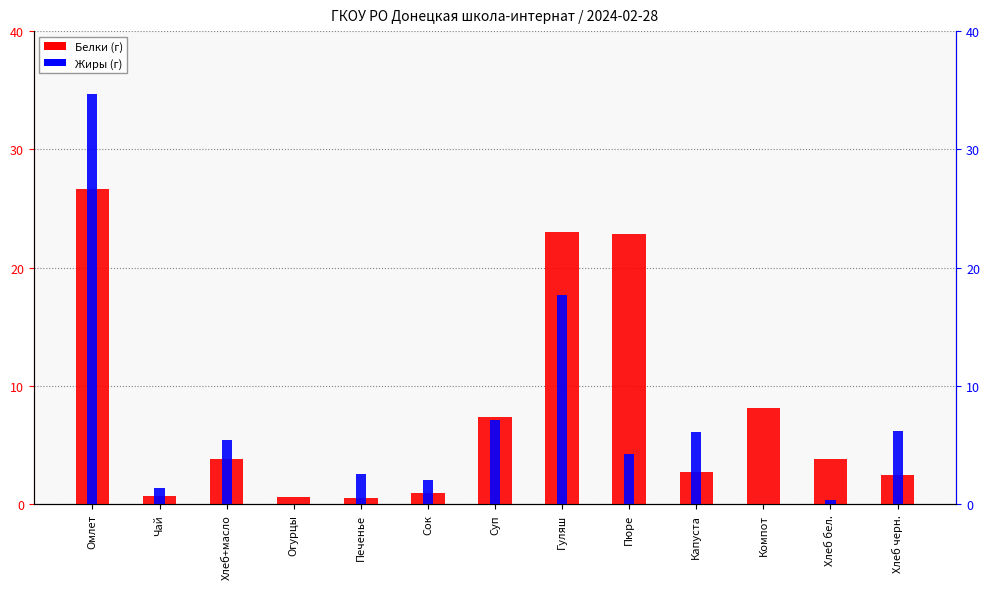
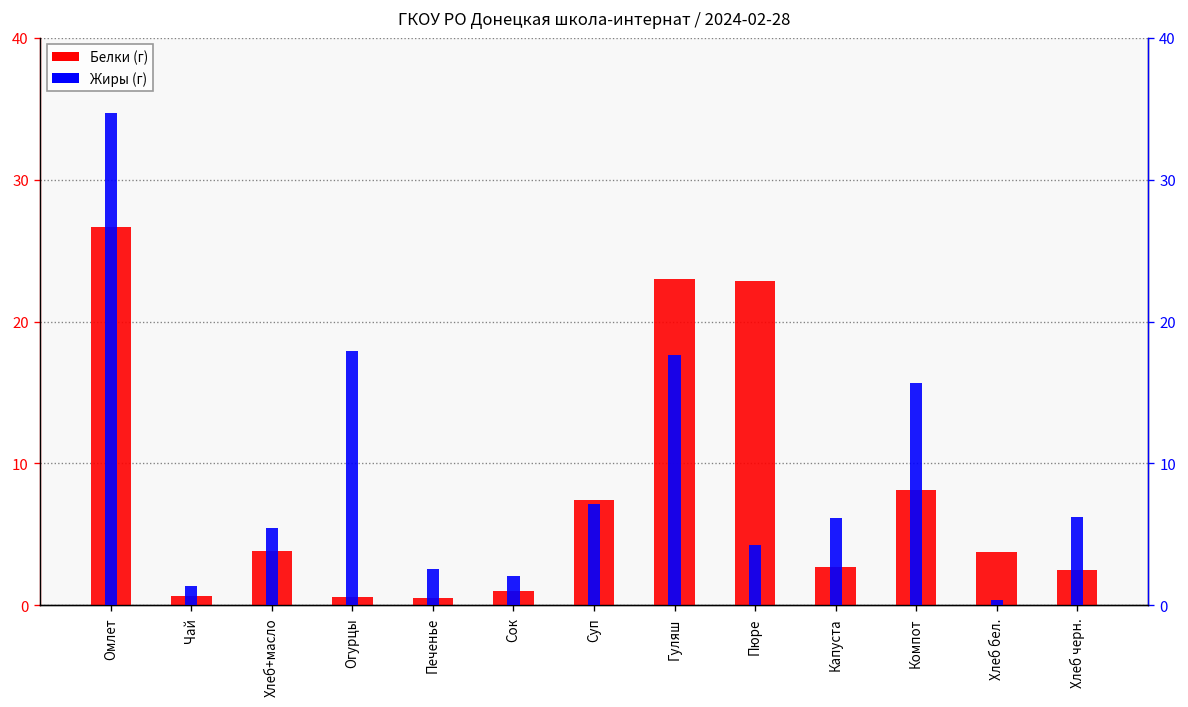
  {
    "Белки (г)": {
      "Омлет": 26.7,
      "Чай": 0.7,
      "Хлеб+масло": 3.9,
      "Огурцы": 0.6,
      "Печенье": 0.5,
      "Сок": 1.0,
      "Суп": 7.4,
      "Гуляш": 23.0,
      "Пюре": 22.8,
      "Капуста": 2.7,
      "Компот": 8.1,
      "Хлеб бел.": 3.8,
      "Хлеб черн.": 2.5
    },
    "Жиры (г)": {
      "Омлет": 34.7,
      "Чай": 1.4,
      "Хлеб+масло": 5.5,
-     "Огурцы": 0.0,
+     "Огурцы": 17.9,
      "Печенье": 2.6,
      "Сок": 2.1,
      "Суп": 7.1,
      "Гуляш": 17.7,
      "Пюре": 4.3,
      "Капуста": 6.2,
-     "Компот": 0.1,
+     "Компот": 15.6,
      "Хлеб бел.": 0.4,
      "Хлеб черн.": 6.2
    }
  }
